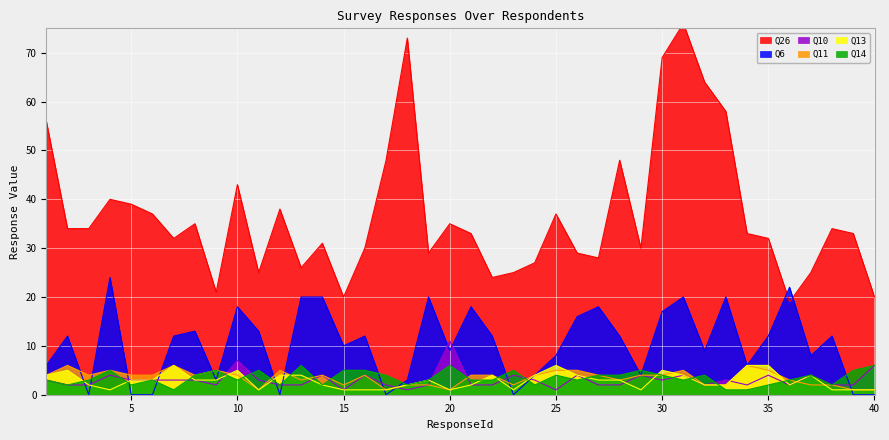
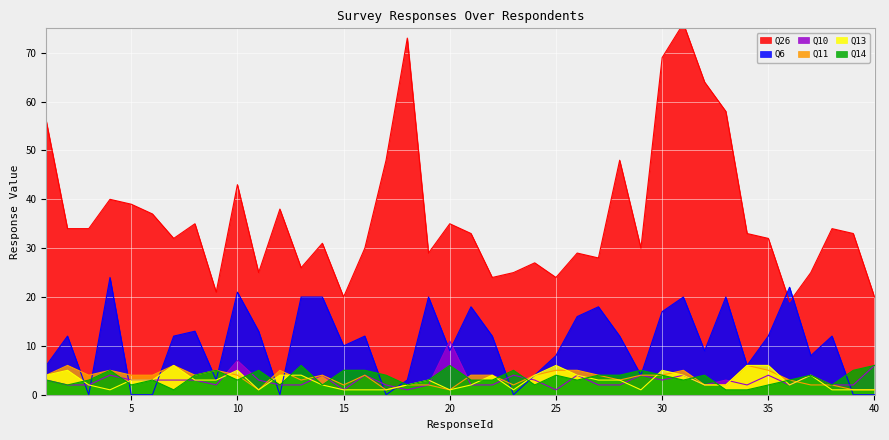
  {
    "Q26": {
      "5": 39,
      "10": 43,
      "15": 20,
      "20": 35,
-     "25": 37,
+     "25": 24,
      "30": 69,
      "35": 32,
      "40": 20
    },
    "Q6": {
      "5": 0,
-     "10": 18,
+     "10": 21,
      "15": 10,
      "20": 9,
      "25": 8,
      "30": 17,
      "35": 12,
      "40": 0
    },
    "Q10": {
      "10": 7,
      "20": 11,
      "25": 1,
      "30": 3,
      "35": 4
    },
    "Q11": {
      "5": 4,
      "10": 4,
      "15": 2,
      "25": 5,
      "35": 5
    },
    "Q13": {
      "10": 5,
      "25": 6,
      "30": 5,
      "35": 6
    },
    "Q14": {
      "5": 2,
      "10": 3,
      "15": 5,
      "20": 6,
      "25": 4,
      "35": 2
    }
  }
